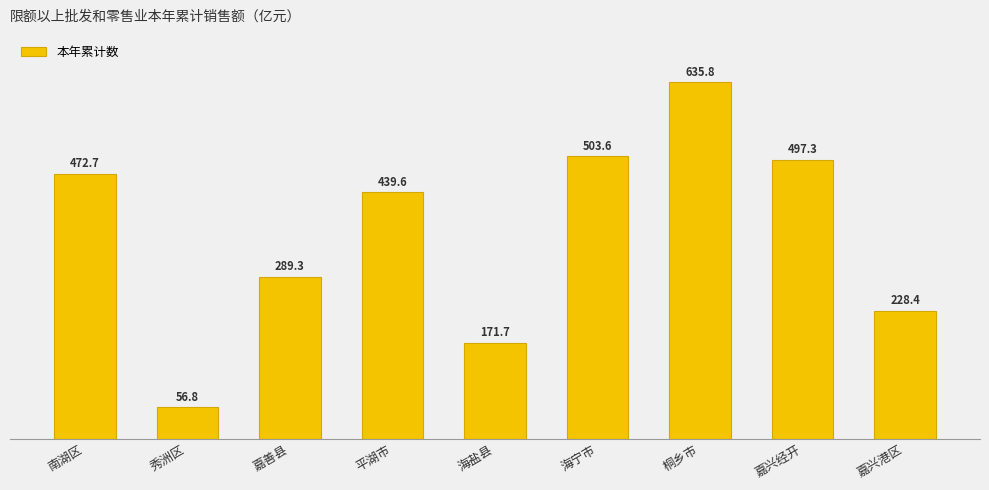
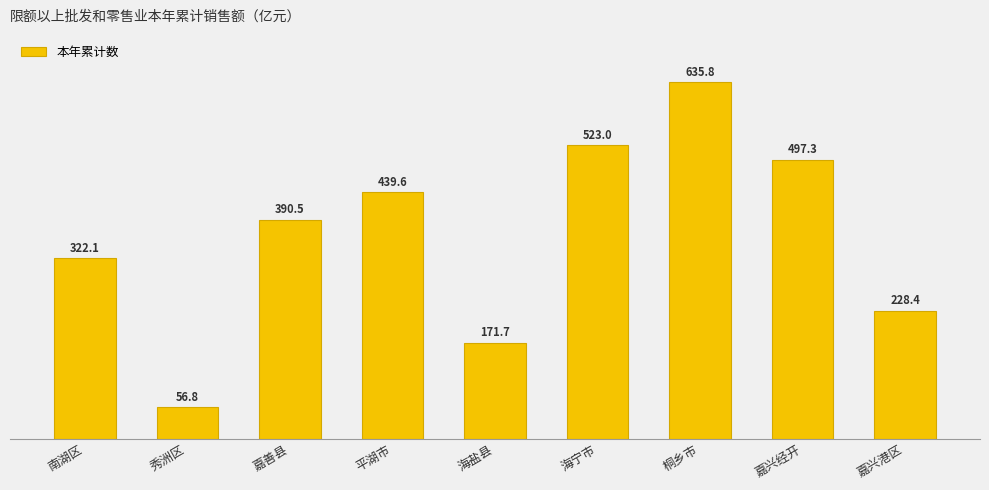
  {
-   "南湖区": 472.7,
+   "南湖区": 322.1,
    "秀洲区": 56.8,
-   "嘉善县": 289.3,
+   "嘉善县": 390.5,
    "平湖市": 439.6,
    "海盐县": 171.7,
-   "海宁市": 503.6,
+   "海宁市": 523.0,
    "桐乡市": 635.8,
    "嘉兴经开": 497.3,
    "嘉兴港区": 228.4
  }
